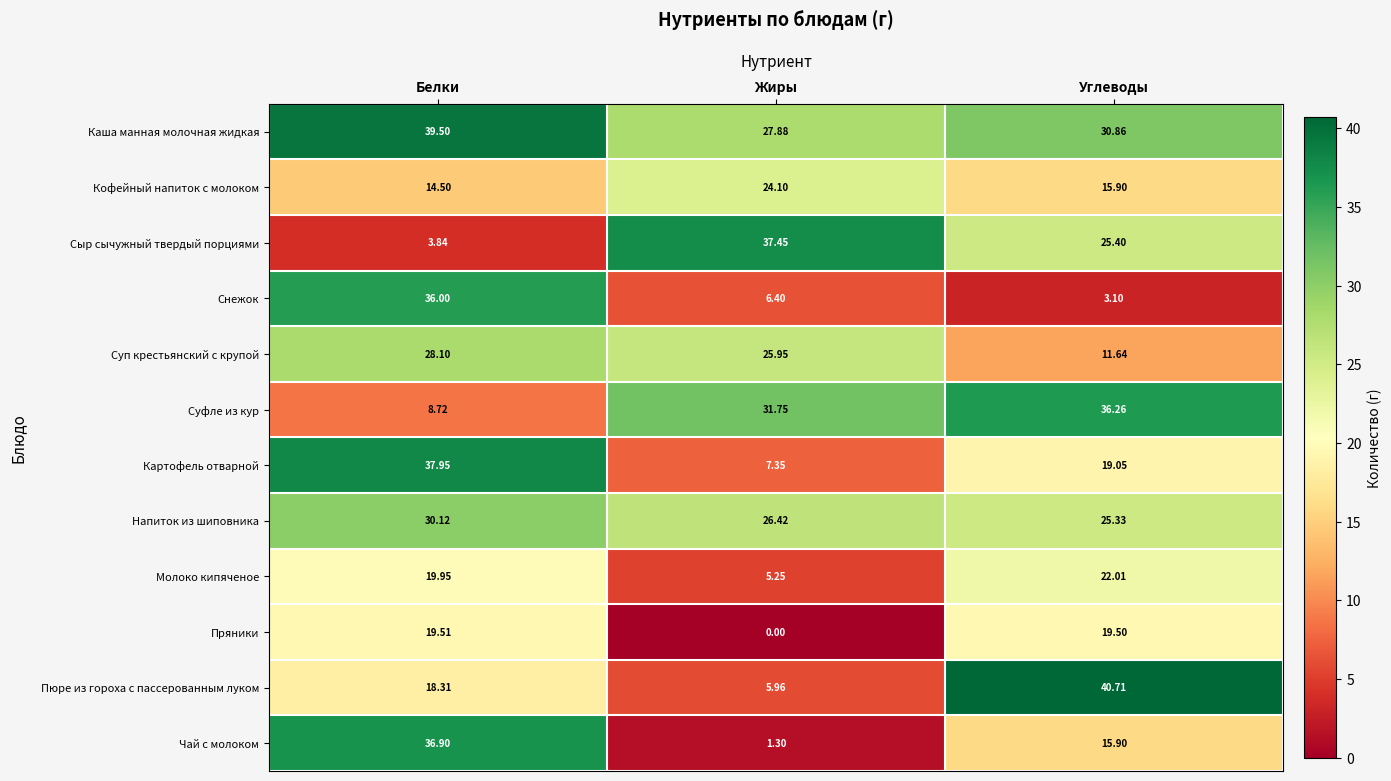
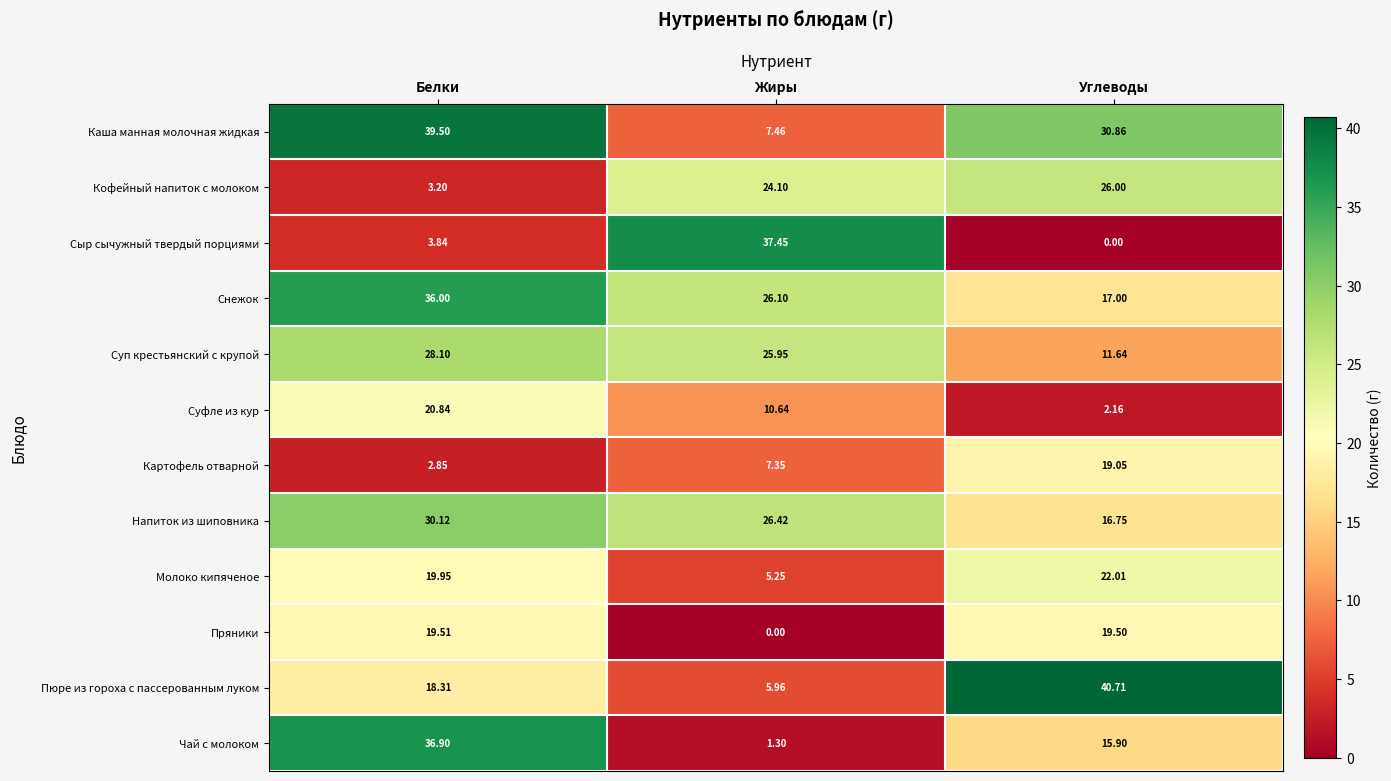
  {
    "Каша манная молочная жидкая": {
      "Белки": 39.50,
-     "Жиры": 27.88,
+     "Жиры": 7.46,
      "Углеводы": 30.86
    },
    "Кофейный напиток с молоком": {
-     "Белки": 14.50,
+     "Белки": 3.20,
      "Жиры": 24.10,
-     "Углеводы": 15.90
+     "Углеводы": 26.00
    },
    "Сыр сычужный твердый порциями": {
      "Белки": 3.84,
      "Жиры": 37.45,
-     "Углеводы": 25.40
+     "Углеводы": 0.00
    },
    "Снежок": {
      "Белки": 36.00,
-     "Жиры": 6.40,
-     "Углеводы": 3.10
+     "Жиры": 26.10,
+     "Углеводы": 17.00
    },
    "Суп крестьянский с крупой": {
      "Белки": 28.10,
      "Жиры": 25.95,
      "Углеводы": 11.64
    },
    "Суфле из кур": {
-     "Белки": 8.72,
-     "Жиры": 31.75,
-     "Углеводы": 36.26
+     "Белки": 20.84,
+     "Жиры": 10.64,
+     "Углеводы": 2.16
    },
    "Картофель отварной": {
-     "Белки": 37.95,
+     "Белки": 2.85,
      "Жиры": 7.35,
      "Углеводы": 19.05
    },
    "Напиток из шиповника": {
      "Белки": 30.12,
      "Жиры": 26.42,
-     "Углеводы": 25.33
+     "Углеводы": 16.75
    },
    "Молоко кипяченое": {
      "Белки": 19.95,
      "Жиры": 5.25,
      "Углеводы": 22.01
    },
    "Пряники": {
      "Белки": 19.51,
      "Жиры": 0.00,
      "Углеводы": 19.50
    },
    "Пюре из гороха с пассерованным луком": {
      "Белки": 18.31,
      "Жиры": 5.96,
      "Углеводы": 40.71
    },
    "Чай с молоком": {
      "Белки": 36.90,
      "Жиры": 1.30,
      "Углеводы": 15.90
    }
  }
